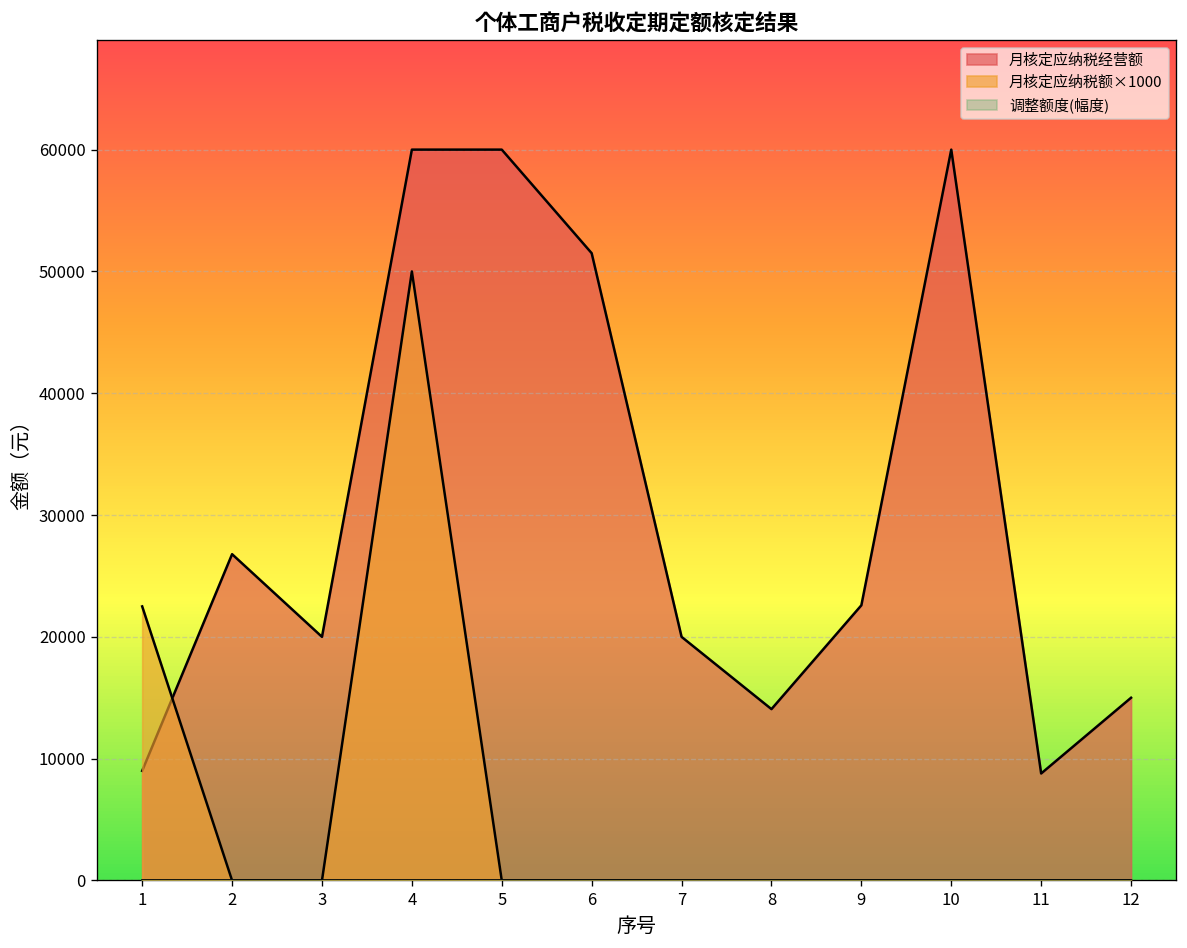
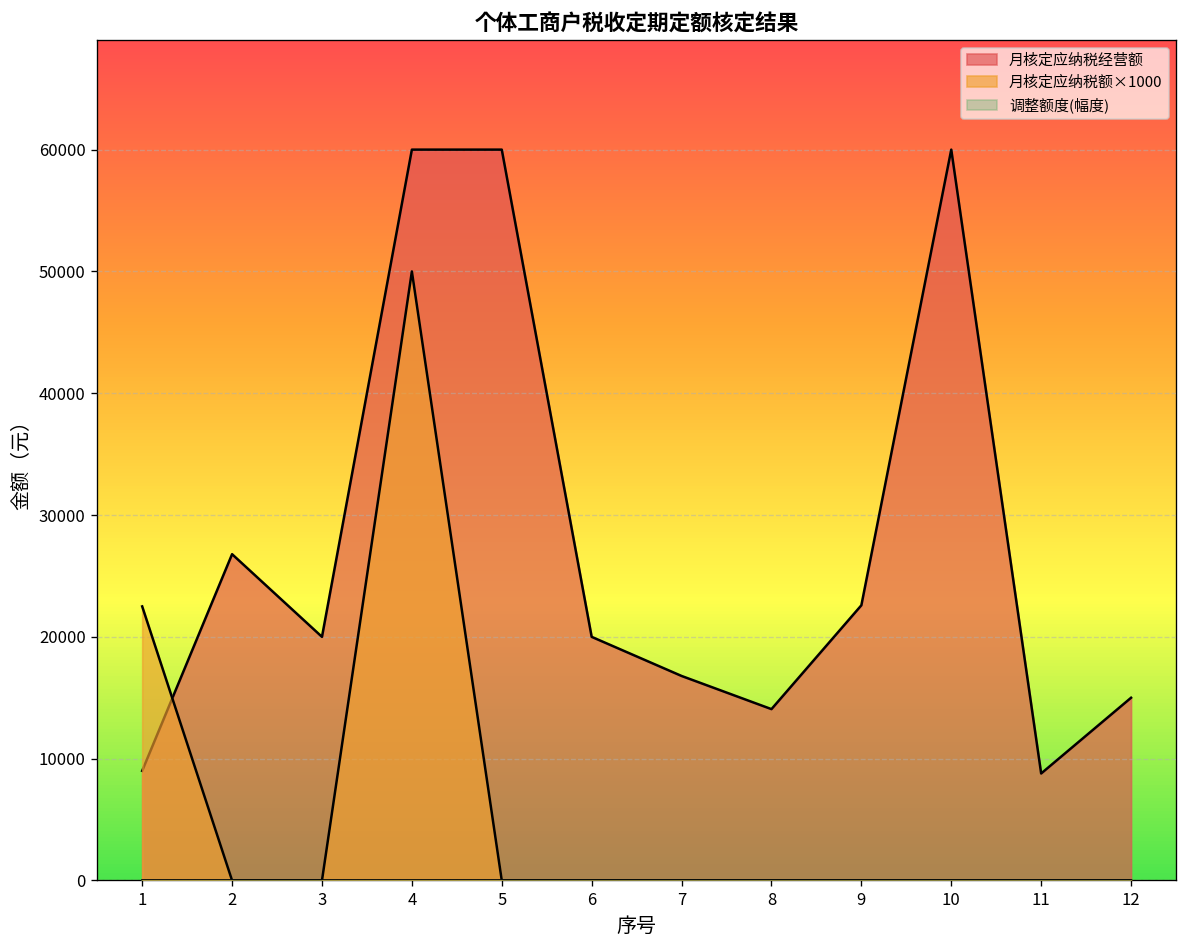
  {
    "月核定应纳税经营额": {
      "1": 9000,
      "2": 26800,
      "3": 20000,
      "4": 60000,
      "5": 60000,
-     "6": 51500,
-     "7": 20000,
+     "6": 20000,
+     "7": 16800,
      "8": 14100,
      "9": 22600,
      "10": 60000,
      "11": 8800,
      "12": 15000
    },
    "月核定应纳税额×1000": {
      "1": 22500,
      "4": 50000
    },
    "调整额度(幅度)": {
      "1": 0,
      "4": 0
    }
  }
